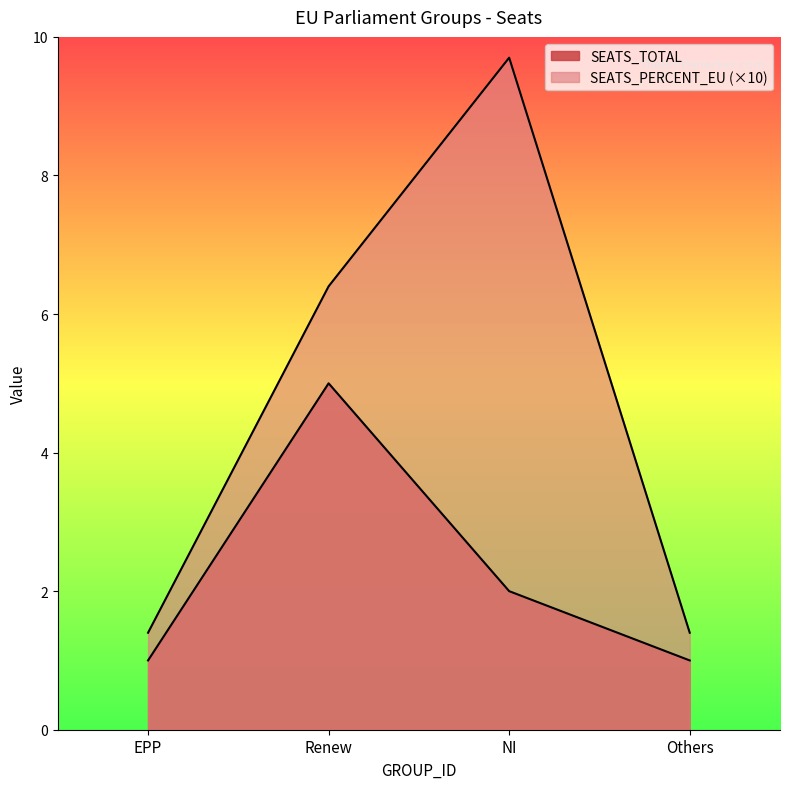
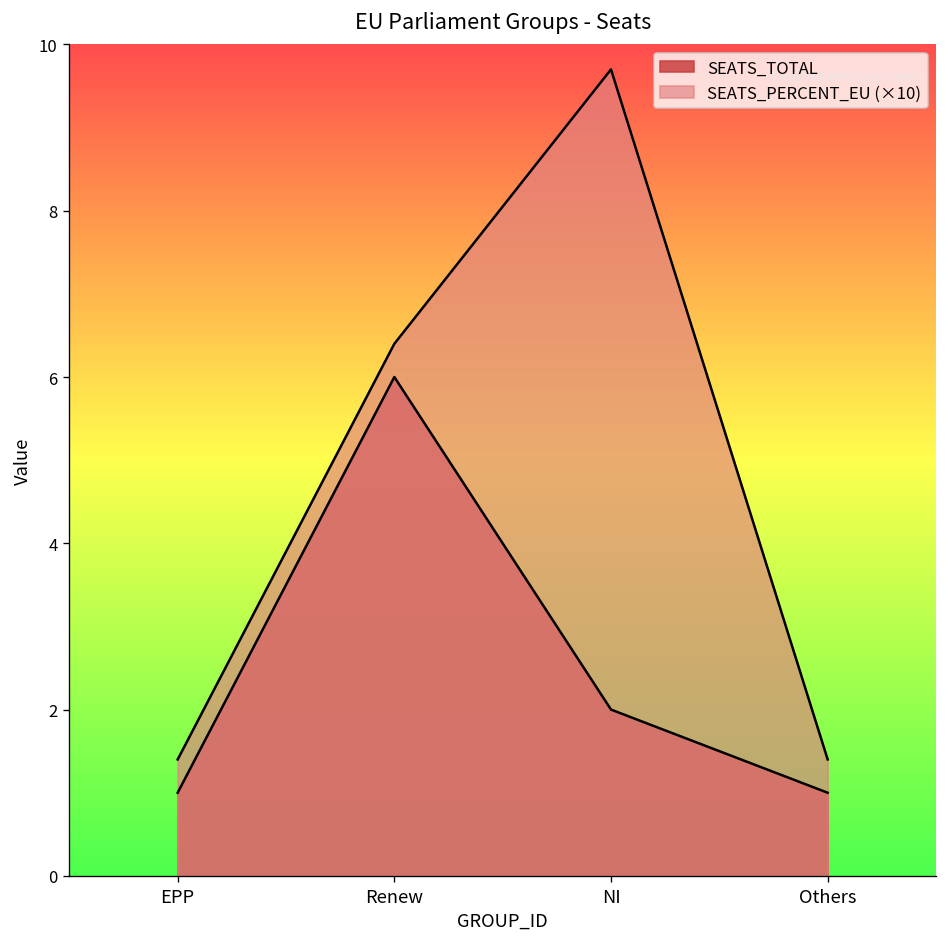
  {
    "SEATS_TOTAL": {
      "EPP": 1,
-     "Renew": 5,
+     "Renew": 6,
      "NI": 2,
      "Others": 1
    },
    "SEATS_PERCENT_EU (×10)": {
      "EPP": 1.4,
      "Renew": 6.4,
      "NI": 9.7,
      "Others": 1.4
    }
  }
